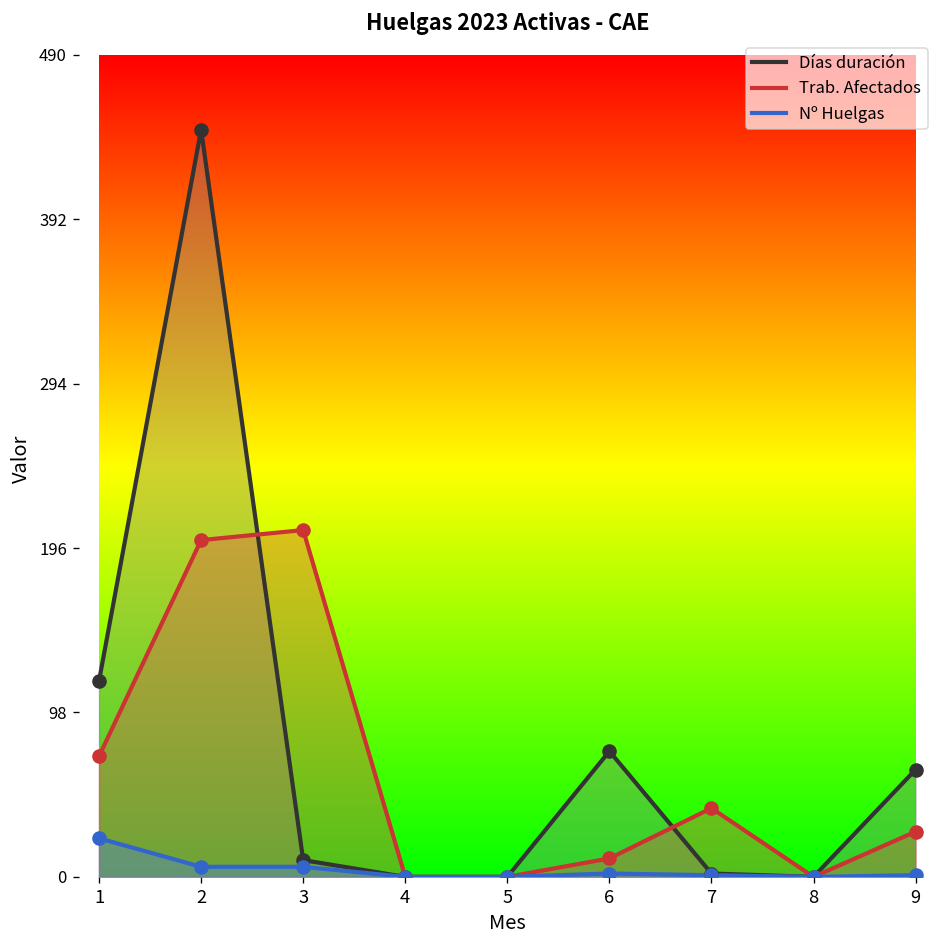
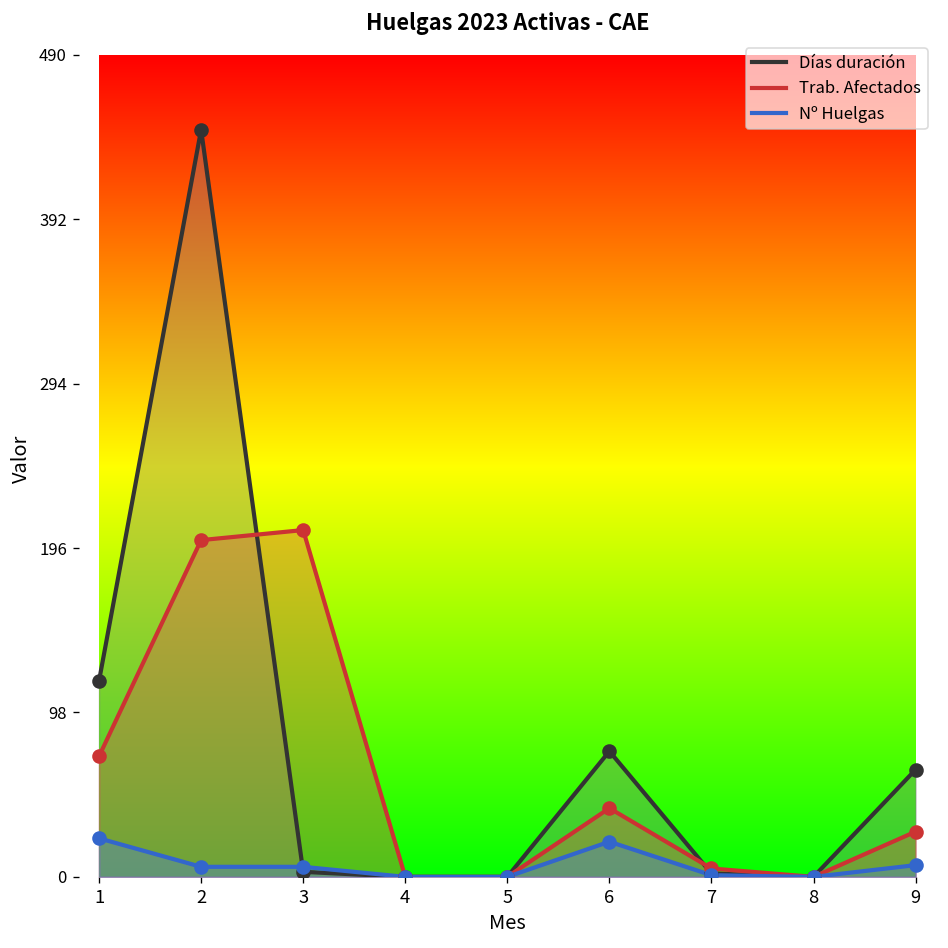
  {
    "Días duración": {
      "1": 117,
      "2": 446,
-     "3": 10,
+     "3": 3,
      "6": 75,
      "9": 64
    },
    "Trab. Afectados": {
      "1": 72,
      "2": 201,
      "3": 207,
-     "6": 11,
-     "7": 41,
+     "6": 41,
+     "7": 5,
      "9": 27
    },
    "Nº Huelgas": {
      "1": 23,
      "2": 6,
      "3": 6,
-     "6": 2,
-     "9": 1
+     "6": 21,
+     "9": 7
    }
  }
